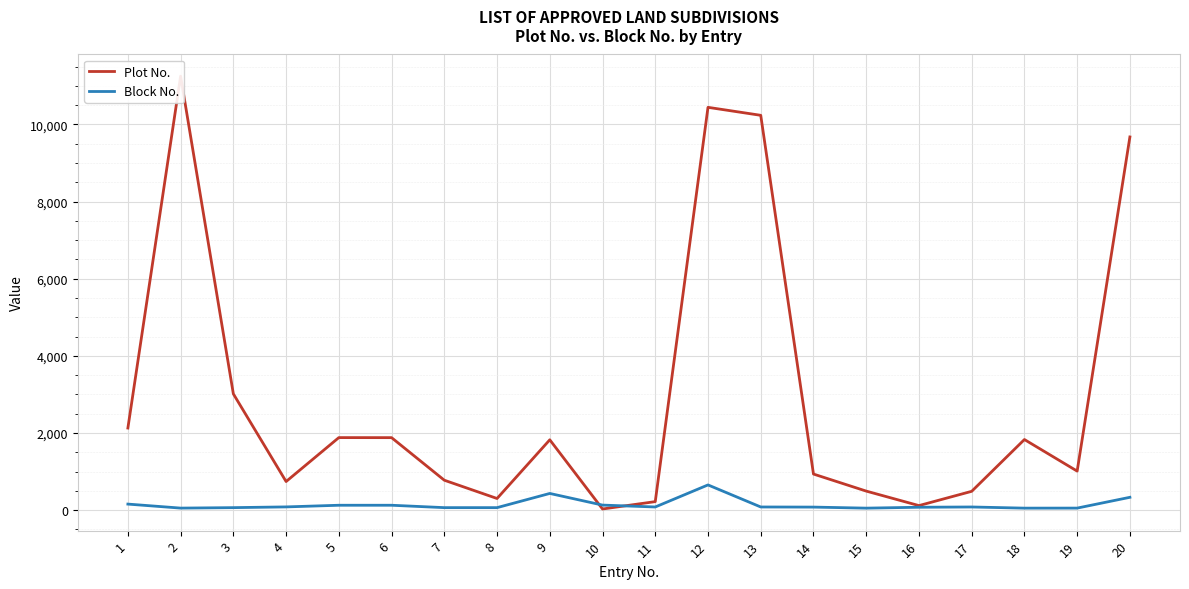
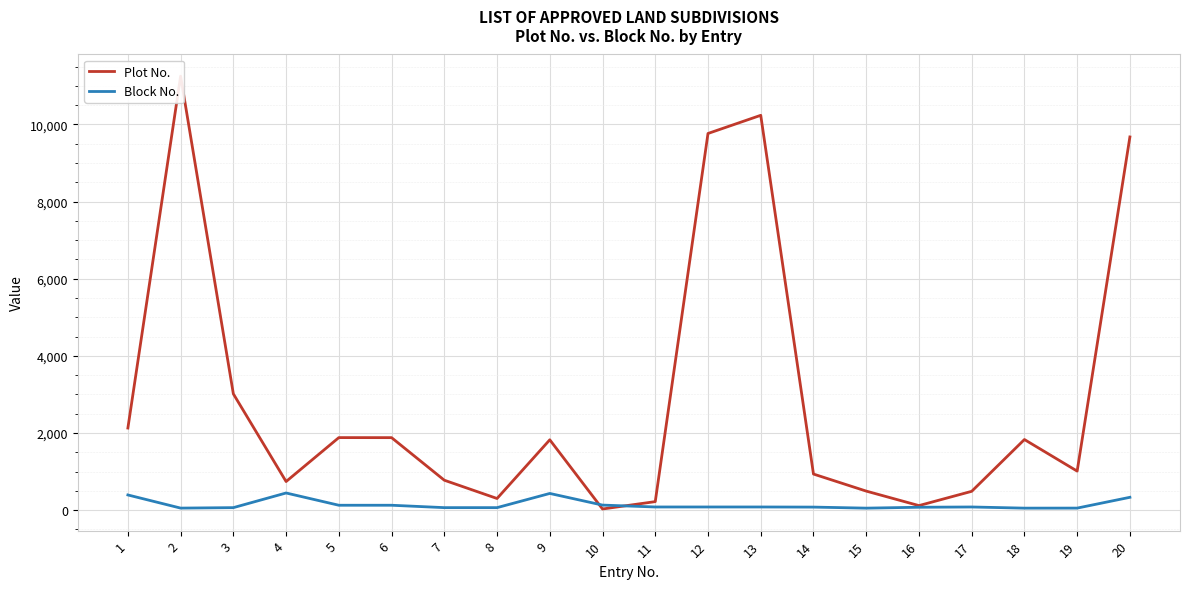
  {
    "Plot No.": {
      "1": "2,100",
      "3": "3,000",
      "4": "700",
      "5": "1,900",
      "6": "1,900",
      "7": "800",
      "8": "300",
      "9": "1,800",
      "10": "0",
      "11": "200",
-     "12": "10,400",
+     "12": "9,800",
      "13": "10,200",
      "14": "900",
      "15": "500",
      "17": "500",
      "18": "1,800",
      "19": "1,000",
      "20": "9,700"
    },
    "Block No.": {
-     "1": "200",
+     "1": "400",
      "2": "100",
      "3": "100",
-     "4": "100",
+     "4": "400",
      "5": "100",
      "6": "100",
      "7": "100",
      "8": "100",
      "9": "400",
      "10": "100",
      "11": "100",
-     "12": "700",
+     "12": "100",
      "13": "100",
      "14": "100",
      "15": "100",
      "17": "100",
      "18": "100",
      "19": "100",
      "20": "300"
    }
  }
